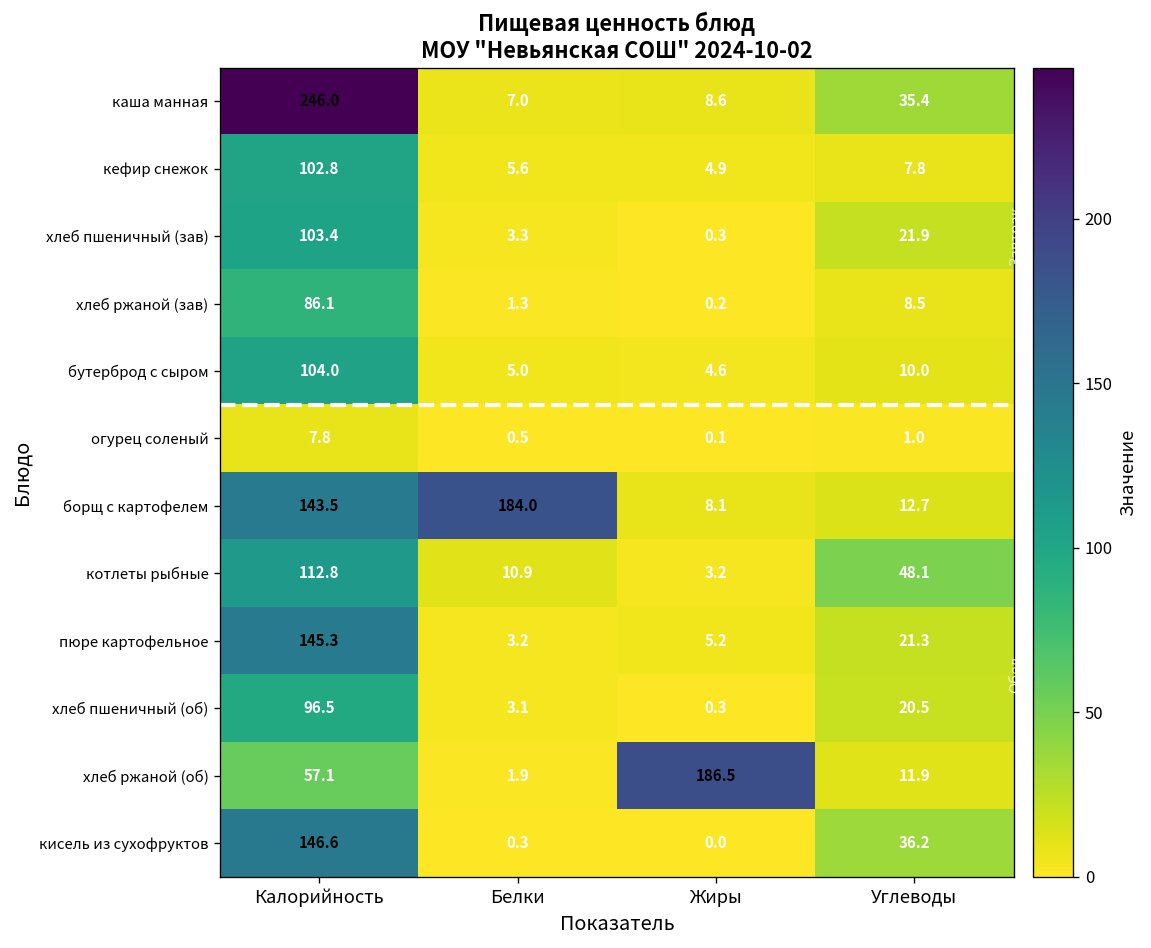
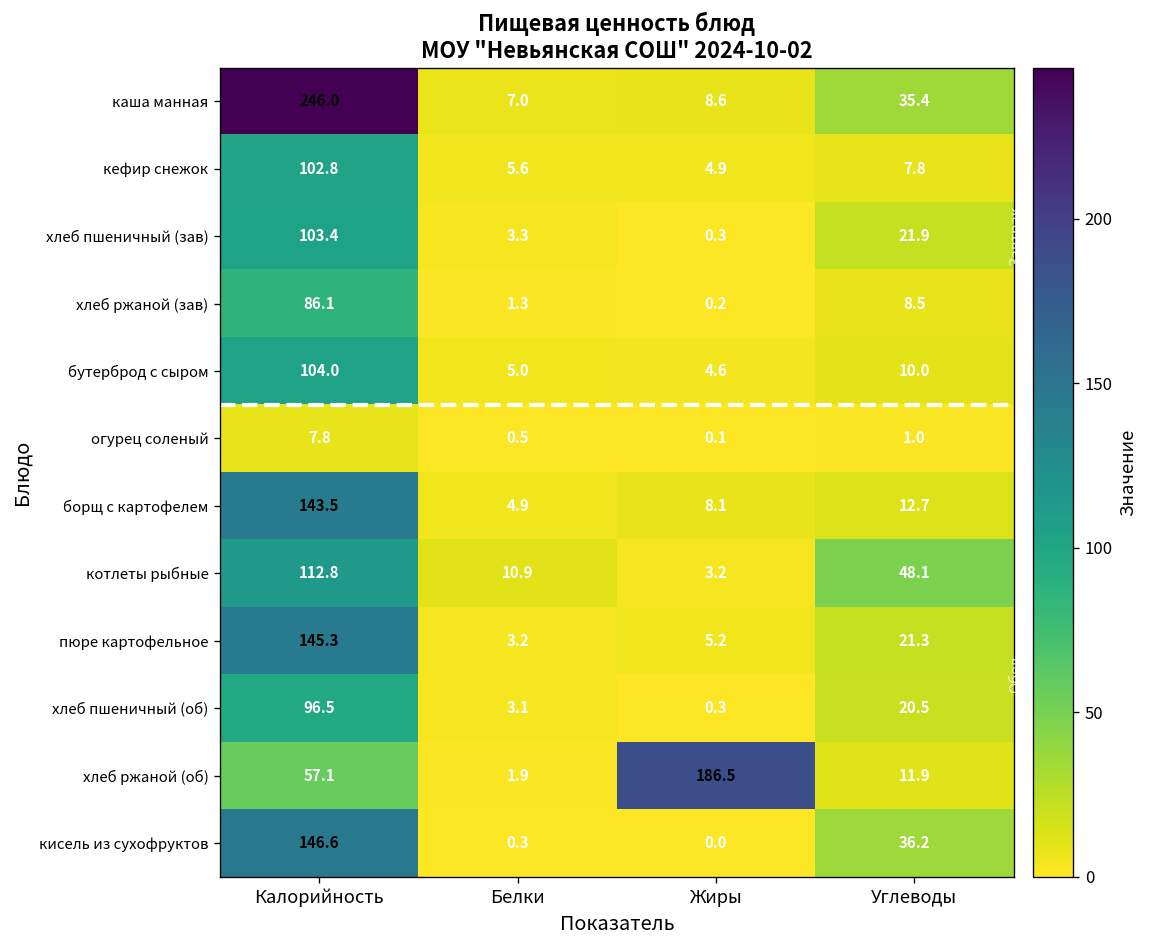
  {
    "каша манная": {
      "Калорийность": 246.0,
      "Белки": 7.0,
      "Жиры": 8.6,
      "Углеводы": 35.4
    },
    "кефир снежок": {
      "Калорийность": 102.8,
      "Белки": 5.6,
      "Жиры": 4.9,
      "Углеводы": 7.8
    },
    "хлеб пшеничный (зав)": {
      "Калорийность": 103.4,
      "Белки": 3.3,
      "Жиры": 0.3,
      "Углеводы": 21.9
    },
    "хлеб ржаной (зав)": {
      "Калорийность": 86.1,
      "Белки": 1.3,
      "Жиры": 0.2,
      "Углеводы": 8.5
    },
    "бутерброд с сыром": {
      "Калорийность": 104.0,
      "Белки": 5.0,
      "Жиры": 4.6,
      "Углеводы": 10.0
    },
    "огурец соленый": {
      "Калорийность": 7.8,
      "Белки": 0.5,
      "Жиры": 0.1,
      "Углеводы": 1.0
    },
    "борщ с картофелем": {
      "Калорийность": 143.5,
-     "Белки": 184.0,
+     "Белки": 4.9,
      "Жиры": 8.1,
      "Углеводы": 12.7
    },
    "котлеты рыбные": {
      "Калорийность": 112.8,
      "Белки": 10.9,
      "Жиры": 3.2,
      "Углеводы": 48.1
    },
    "пюре картофельное": {
      "Калорийность": 145.3,
      "Белки": 3.2,
      "Жиры": 5.2,
      "Углеводы": 21.3
    },
    "хлеб пшеничный (об)": {
      "Калорийность": 96.5,
      "Белки": 3.1,
      "Жиры": 0.3,
      "Углеводы": 20.5
    },
    "хлеб ржаной (об)": {
      "Калорийность": 57.1,
      "Белки": 1.9,
      "Жиры": 186.5,
      "Углеводы": 11.9
    },
    "кисель из сухофруктов": {
      "Калорийность": 146.6,
      "Белки": 0.3,
      "Жиры": 0.0,
      "Углеводы": 36.2
    }
  }
